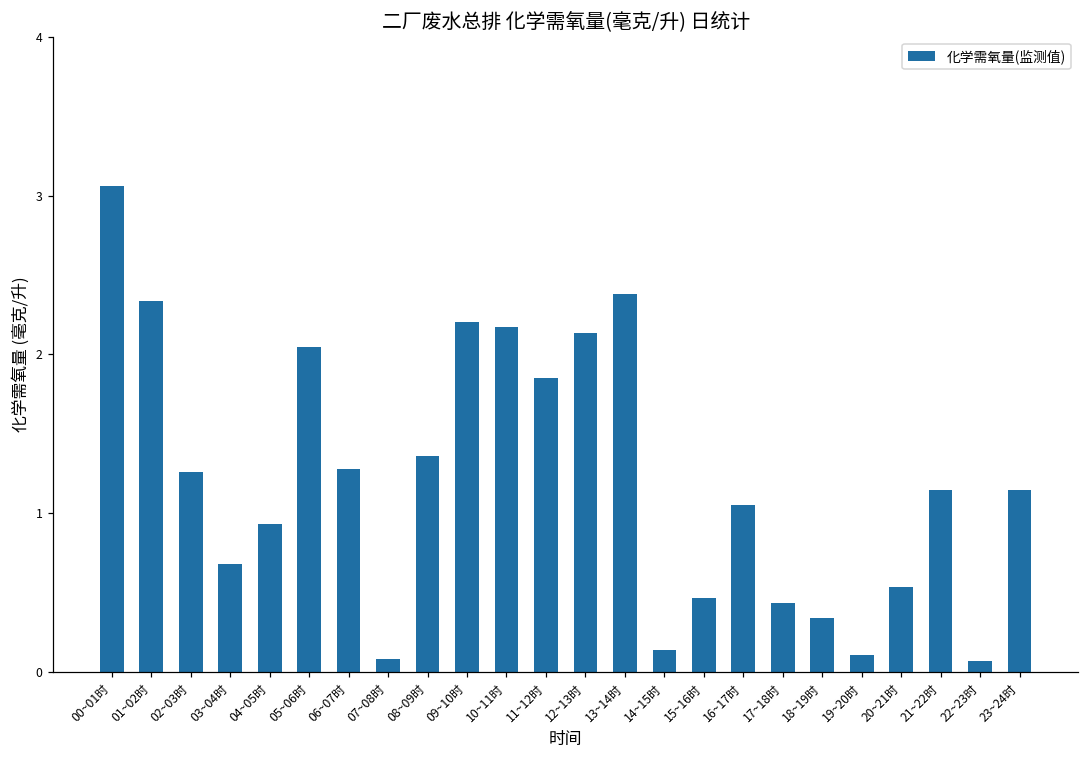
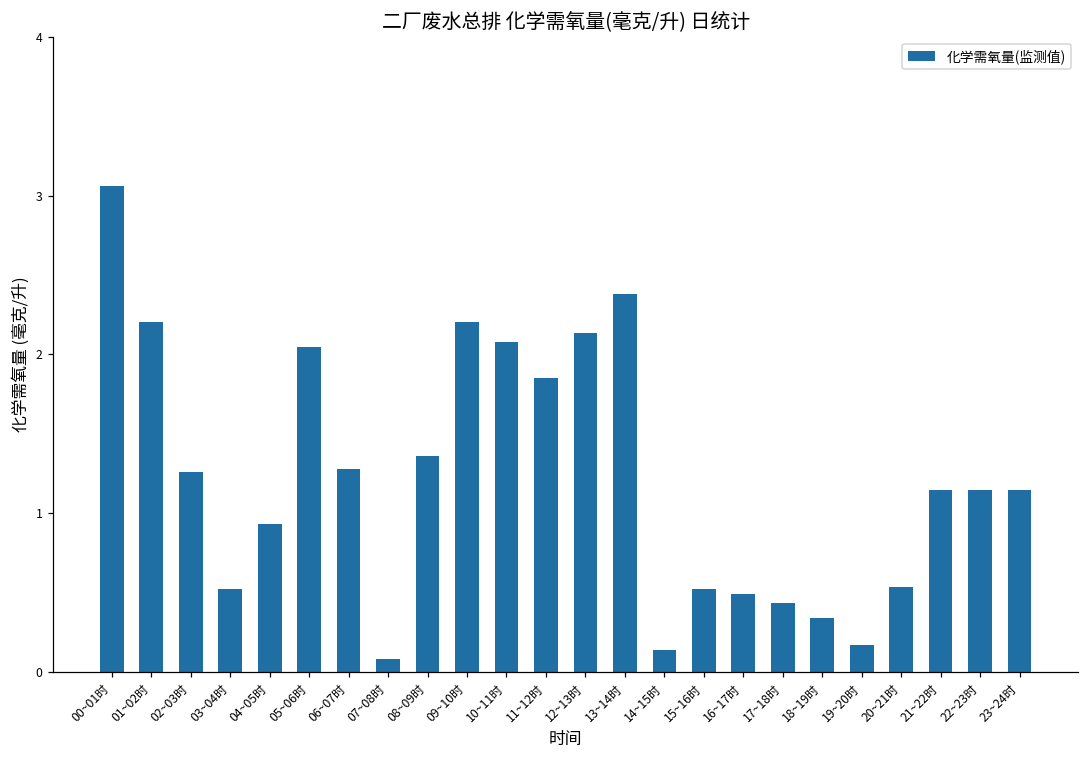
  {
    "00~01时": 3.06,
-   "01~02时": 2.34,
+   "01~02时": 2.20,
    "02~03时": 1.26,
-   "03~04时": 0.68,
+   "03~04时": 0.53,
    "04~05时": 0.93,
    "05~06时": 2.04,
    "06~07时": 1.28,
    "07~08时": 0.08,
    "08~09时": 1.36,
    "09~10时": 2.20,
-   "10~11时": 2.17,
+   "10~11时": 2.08,
    "11~12时": 1.85,
    "12~13时": 2.13,
    "13~14时": 2.38,
    "14~15时": 0.14,
-   "15~16时": 0.46,
-   "16~17时": 1.05,
+   "15~16时": 0.53,
+   "16~17时": 0.49,
    "17~18时": 0.44,
    "18~19时": 0.34,
-   "19~20时": 0.11,
+   "19~20时": 0.17,
    "20~21时": 0.54,
    "21~22时": 1.14,
-   "22~23时": 0.07,
+   "22~23时": 1.14,
    "23~24时": 1.14
  }
